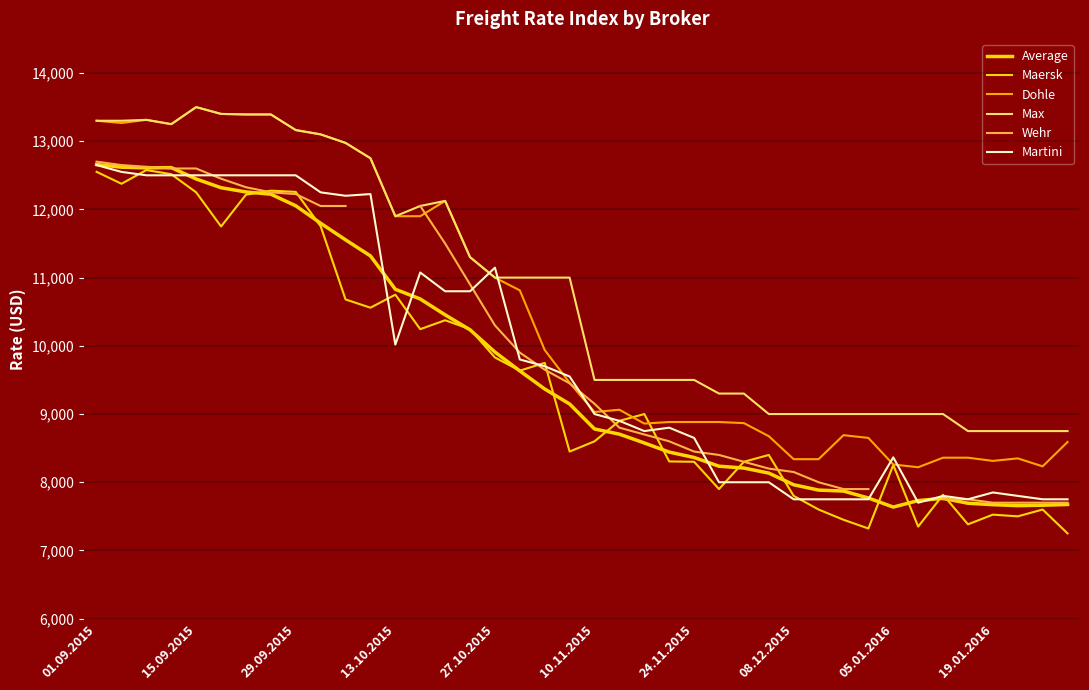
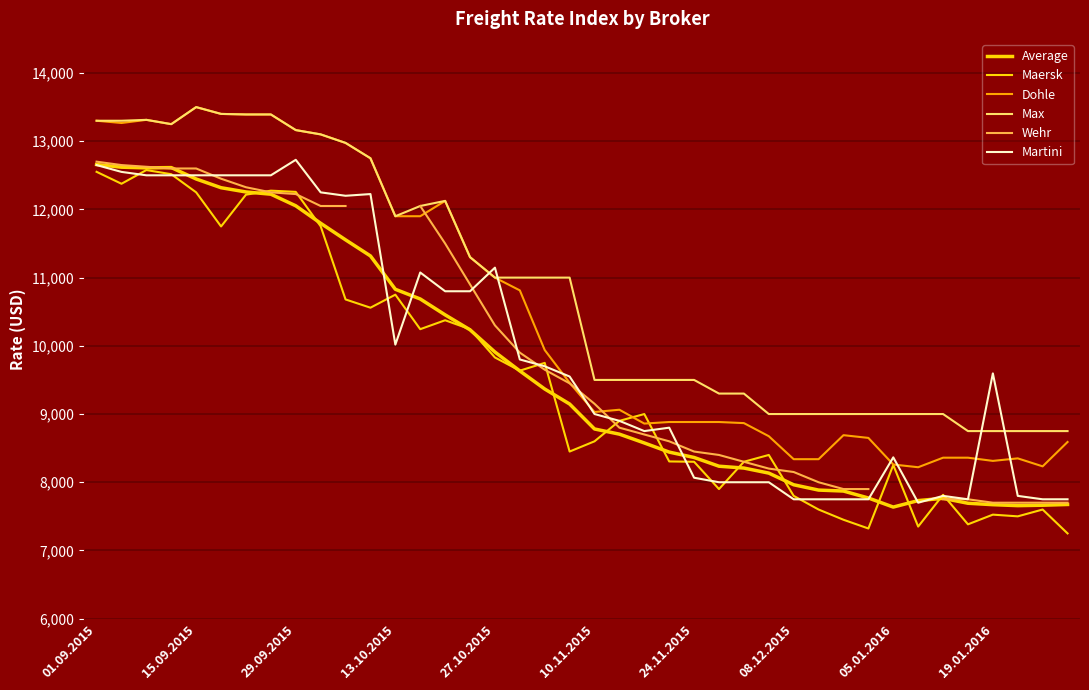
  {
    "Martini": {
      "15.09.2015": "12,500",
-     "29.09.2015": "12,500",
+     "29.09.2015": "12,700",
      "13.10.2015": "10,000",
      "27.10.2015": "11,100",
-     "24.11.2015": "8,700",
+     "24.11.2015": "8,100",
      "08.12.2015": "7,800",
      "05.01.2016": "8,400",
-     "19.01.2016": "7,900"
+     "19.01.2016": "9,600"
    }
  }
